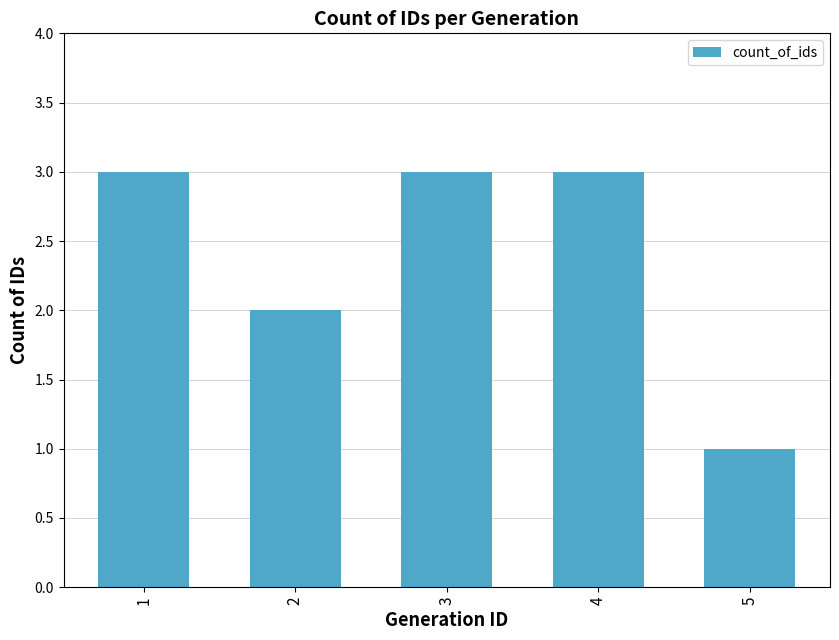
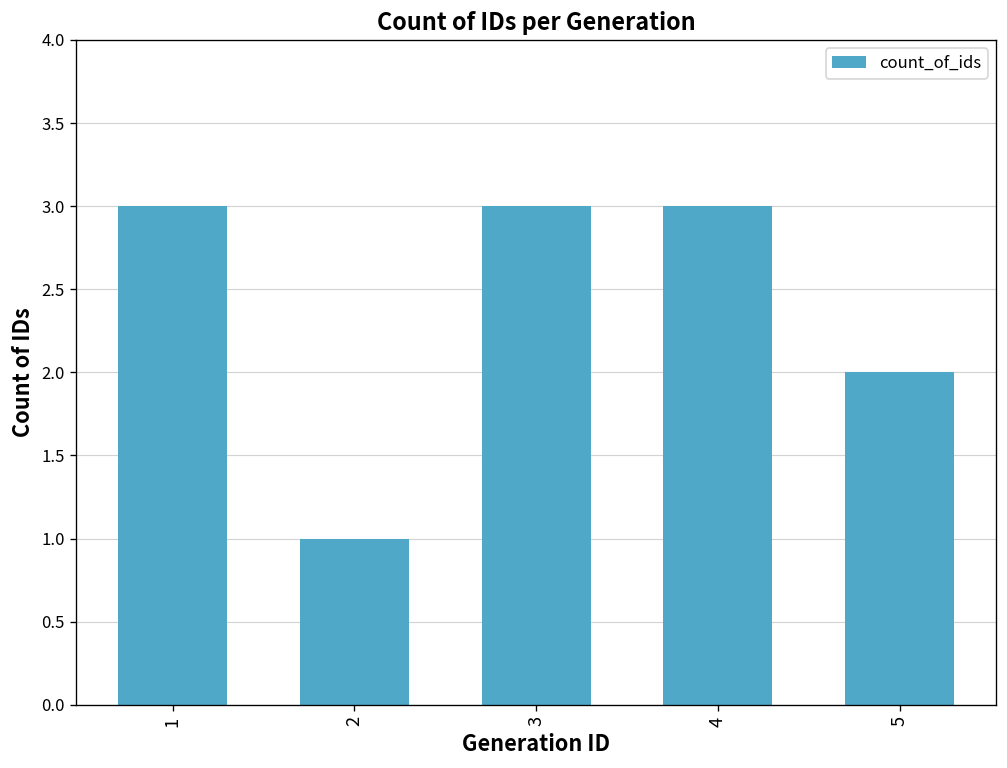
  {
    "1": 3,
-   "2": 2,
+   "2": 1,
    "3": 3,
    "4": 3,
-   "5": 1
+   "5": 2
  }
